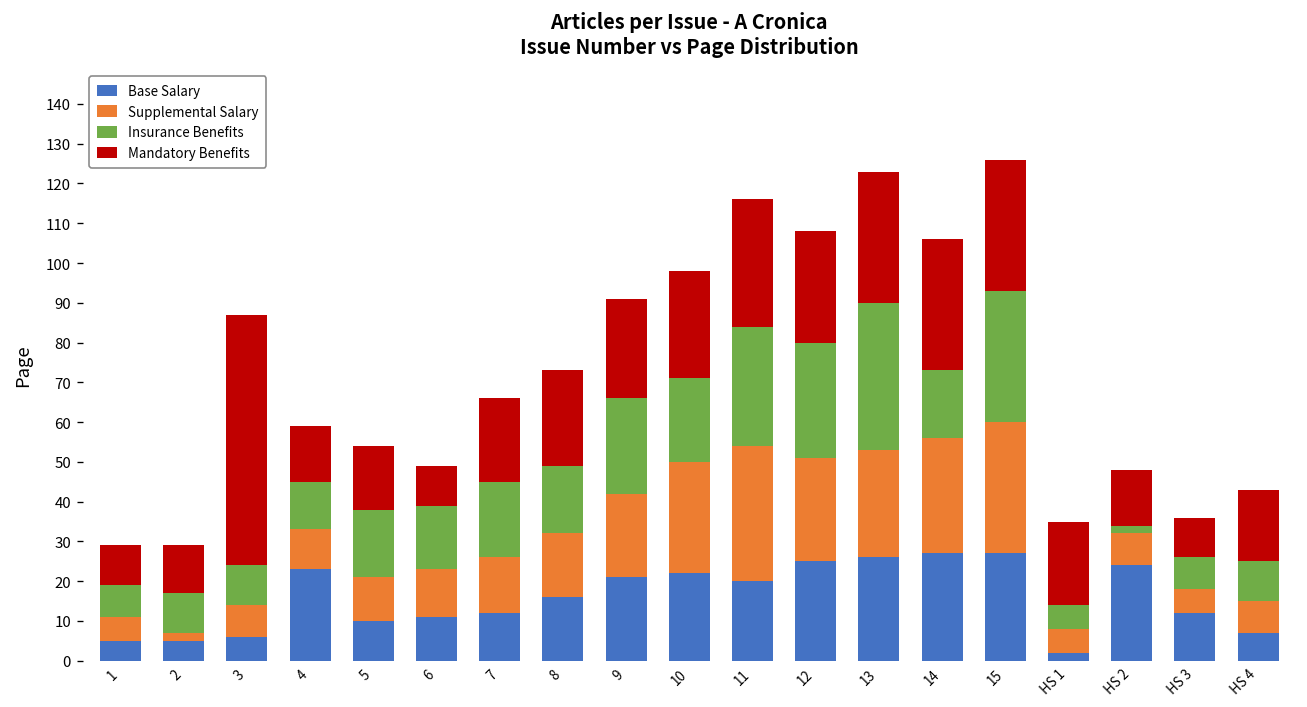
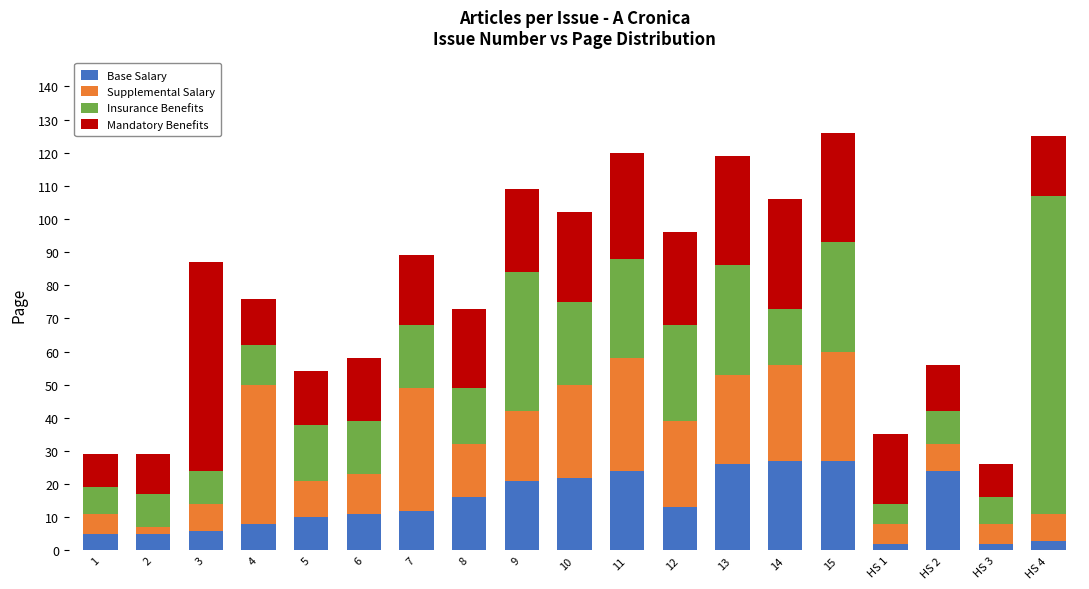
  {
    "Base Salary": {
      "1": 5,
      "2": 5,
      "3": 6,
-     "4": 23,
+     "4": 8,
      "5": 10,
      "6": 11,
      "7": 12,
      "8": 16,
      "9": 21,
      "10": 22,
-     "11": 20,
-     "12": 25,
+     "11": 24,
+     "12": 13,
      "13": 26,
      "14": 27,
      "15": 27,
      "HS 1": 2,
      "HS 2": 24,
-     "HS 3": 12,
-     "HS 4": 7
+     "HS 3": 2,
+     "HS 4": 3
    },
    "Supplemental Salary": {
      "1": 6,
      "2": 2,
      "3": 8,
-     "4": 10,
+     "4": 42,
      "5": 11,
      "6": 12,
-     "7": 14,
+     "7": 37,
      "8": 16,
      "9": 21,
      "10": 28,
      "11": 34,
      "12": 26,
      "13": 27,
      "14": 29,
      "15": 33,
      "HS 1": 6,
      "HS 2": 8,
      "HS 3": 6,
      "HS 4": 8
    },
    "Insurance Benefits": {
      "1": 8,
      "2": 10,
      "3": 10,
      "4": 12,
      "5": 17,
      "6": 16,
      "7": 19,
      "8": 17,
-     "9": 24,
-     "10": 21,
+     "9": 42,
+     "10": 25,
      "11": 30,
      "12": 29,
-     "13": 37,
+     "13": 33,
      "14": 17,
      "15": 33,
      "HS 1": 6,
-     "HS 2": 2,
+     "HS 2": 10,
      "HS 3": 8,
-     "HS 4": 10
+     "HS 4": 96
    },
    "Mandatory Benefits": {
      "1": 10,
      "2": 12,
      "3": 63,
      "4": 14,
      "5": 16,
-     "6": 10,
+     "6": 19,
      "7": 21,
      "8": 24,
      "9": 25,
      "10": 27,
      "11": 32,
      "12": 28,
      "13": 33,
      "14": 33,
      "15": 33,
      "HS 1": 21,
      "HS 2": 14,
      "HS 3": 10,
      "HS 4": 18
    }
  }
